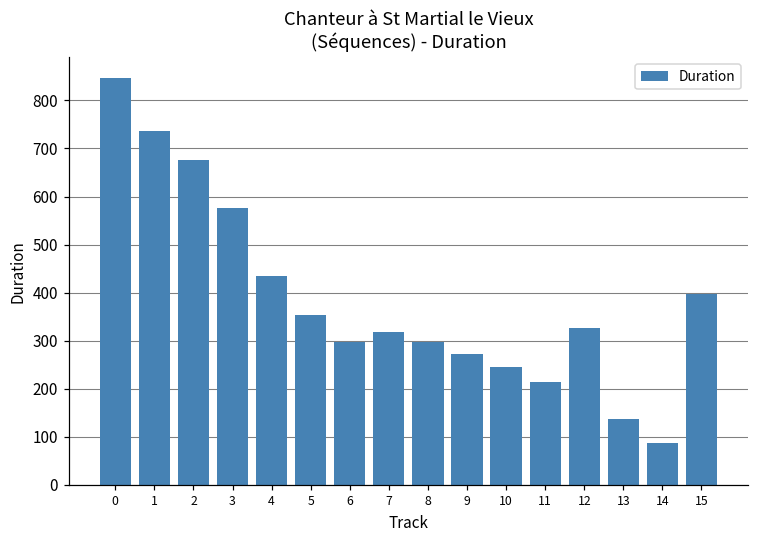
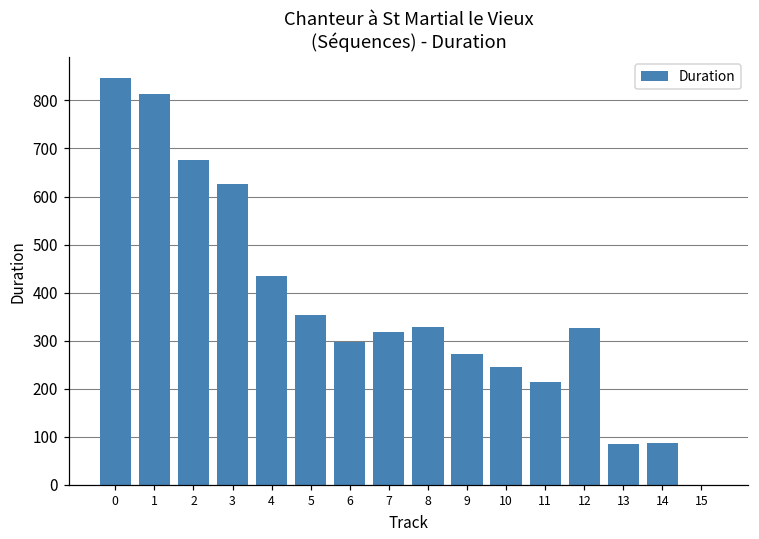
  {
    "0": 850,
-   "1": 740,
+   "1": 810,
    "2": 680,
-   "3": 580,
+   "3": 630,
    "4": 440,
    "5": 350,
    "6": 300,
    "7": 320,
-   "8": 300,
+   "8": 330,
    "9": 270,
    "10": 250,
    "11": 210,
    "12": 330,
-   "13": 140,
+   "13": 90,
    "14": 90,
-   "15": 400
+   "15": 0
  }
